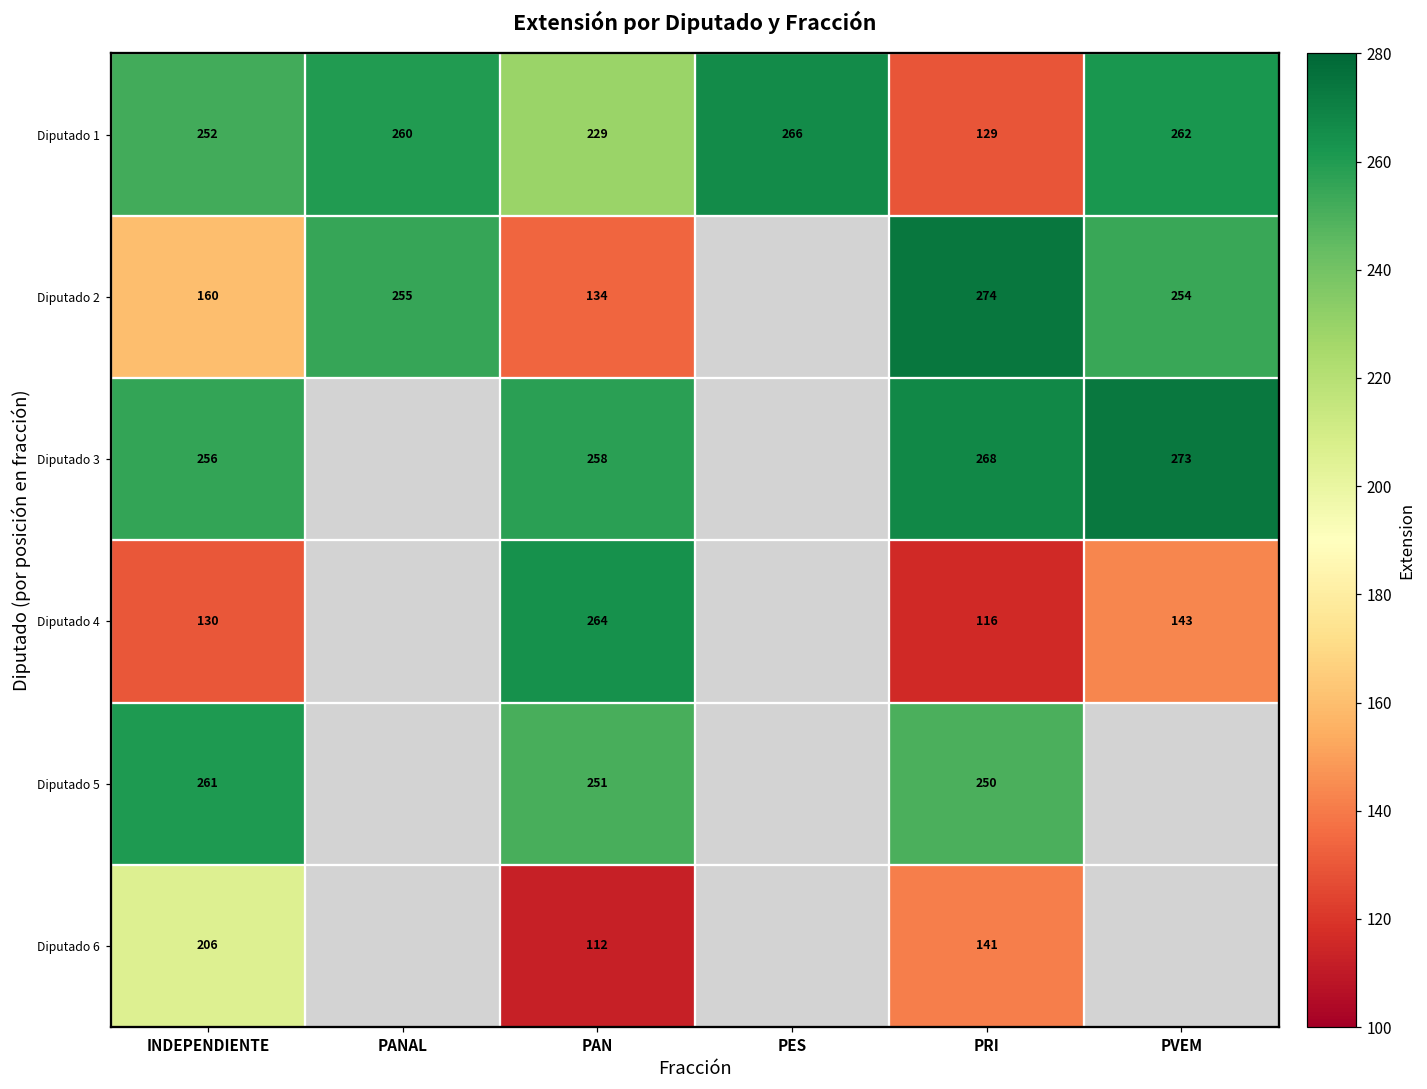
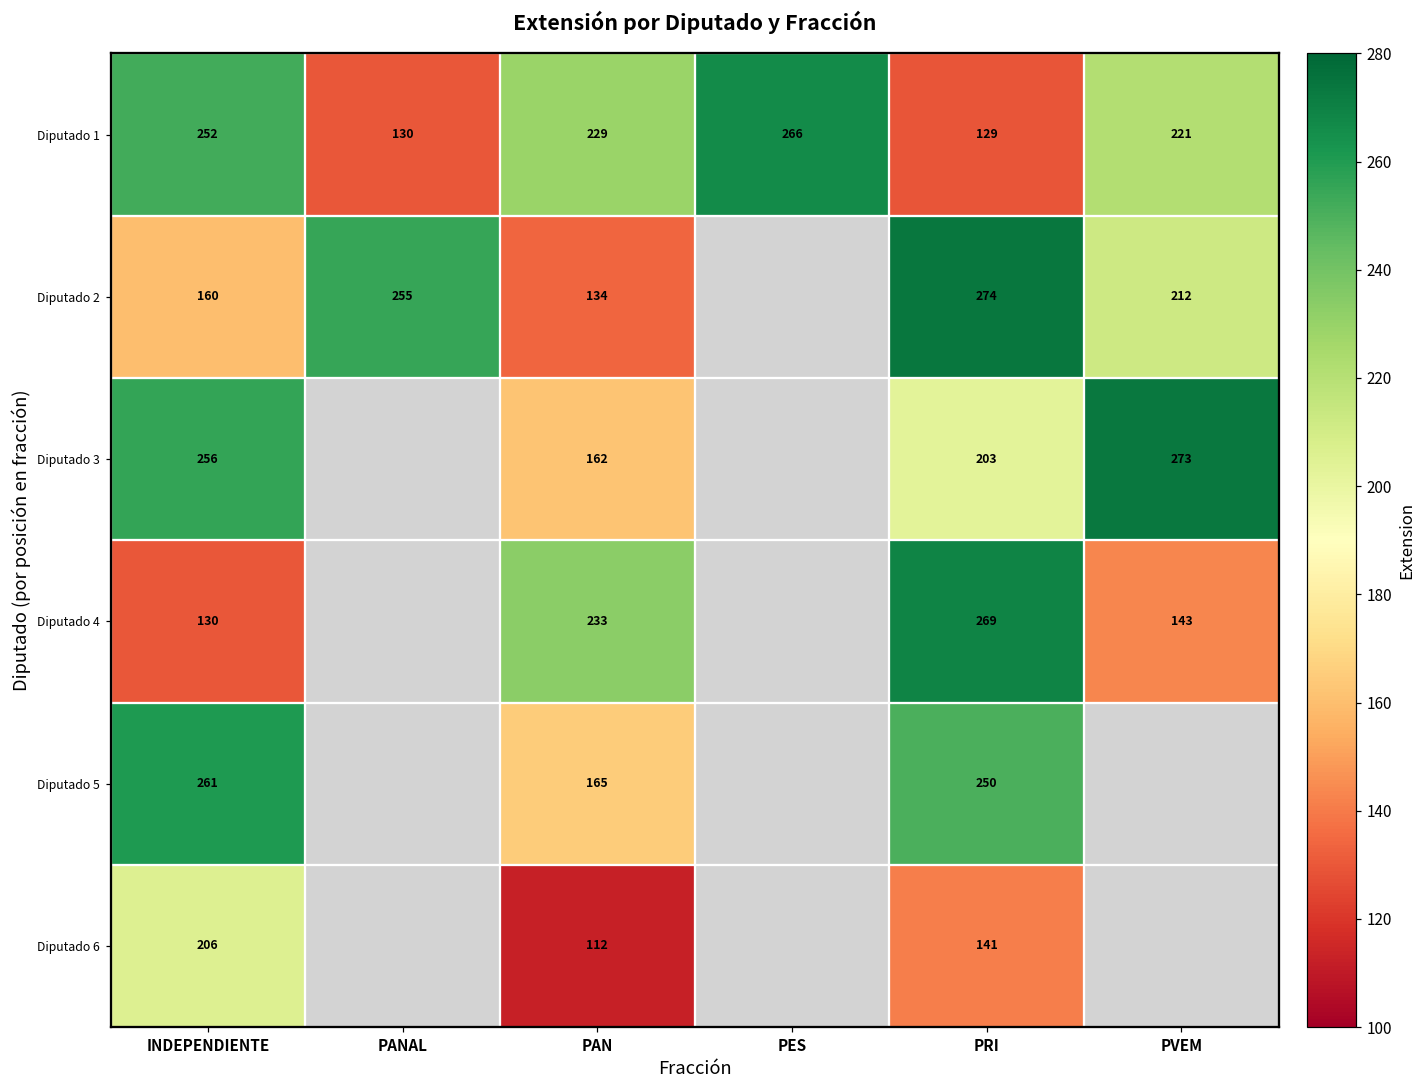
  {
    "Diputado 1": {
      "INDEPENDIENTE": 252,
-     "PANAL": 260,
+     "PANAL": 130,
      "PAN": 229,
      "PES": 266,
      "PRI": 129,
-     "PVEM": 262
+     "PVEM": 221
    },
    "Diputado 2": {
      "INDEPENDIENTE": 160,
      "PANAL": 255,
      "PAN": 134,
      "PRI": 274,
-     "PVEM": 254
+     "PVEM": 212
    },
    "Diputado 3": {
      "INDEPENDIENTE": 256,
-     "PAN": 258,
-     "PRI": 268,
+     "PAN": 162,
+     "PRI": 203,
      "PVEM": 273
    },
    "Diputado 4": {
      "INDEPENDIENTE": 130,
-     "PAN": 264,
-     "PRI": 116,
+     "PAN": 233,
+     "PRI": 269,
      "PVEM": 143
    },
    "Diputado 5": {
      "INDEPENDIENTE": 261,
-     "PAN": 251,
+     "PAN": 165,
      "PRI": 250
    },
    "Diputado 6": {
      "INDEPENDIENTE": 206,
      "PAN": 112,
      "PRI": 141
    }
  }
